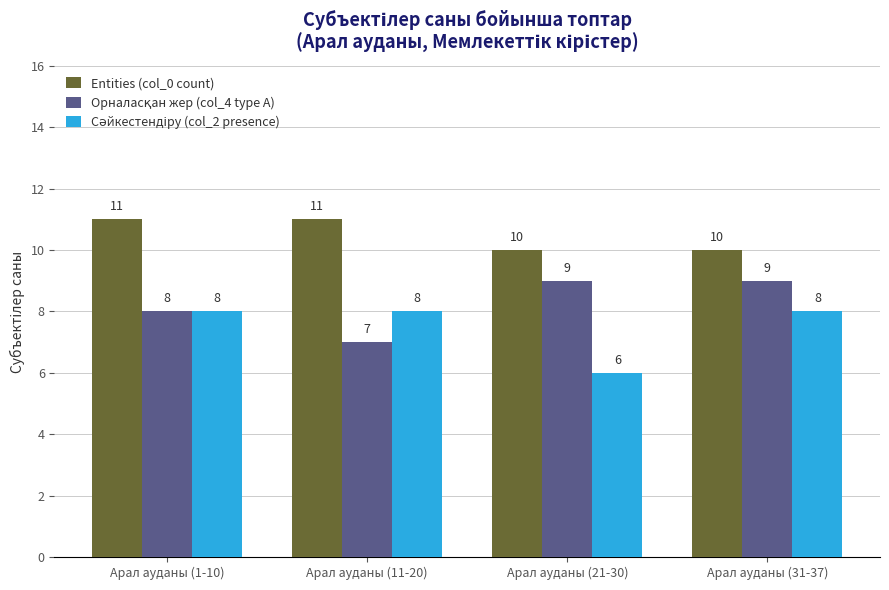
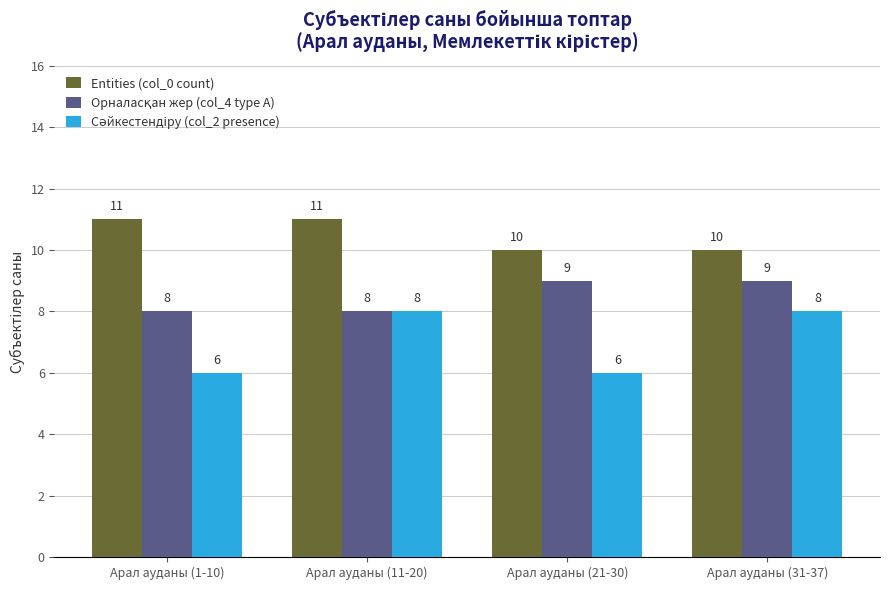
  {
    "Entities (col_0 count)": {
      "Арал ауданы (1-10)": 11,
      "Арал ауданы (11-20)": 11,
      "Арал ауданы (21-30)": 10,
      "Арал ауданы (31-37)": 10
    },
    "Орналасқан жер (col_4 type A)": {
      "Арал ауданы (1-10)": 8,
-     "Арал ауданы (11-20)": 7,
+     "Арал ауданы (11-20)": 8,
      "Арал ауданы (21-30)": 9,
      "Арал ауданы (31-37)": 9
    },
    "Сәйкестендіру (col_2 presence)": {
-     "Арал ауданы (1-10)": 8,
+     "Арал ауданы (1-10)": 6,
      "Арал ауданы (11-20)": 8,
      "Арал ауданы (21-30)": 6,
      "Арал ауданы (31-37)": 8
    }
  }
